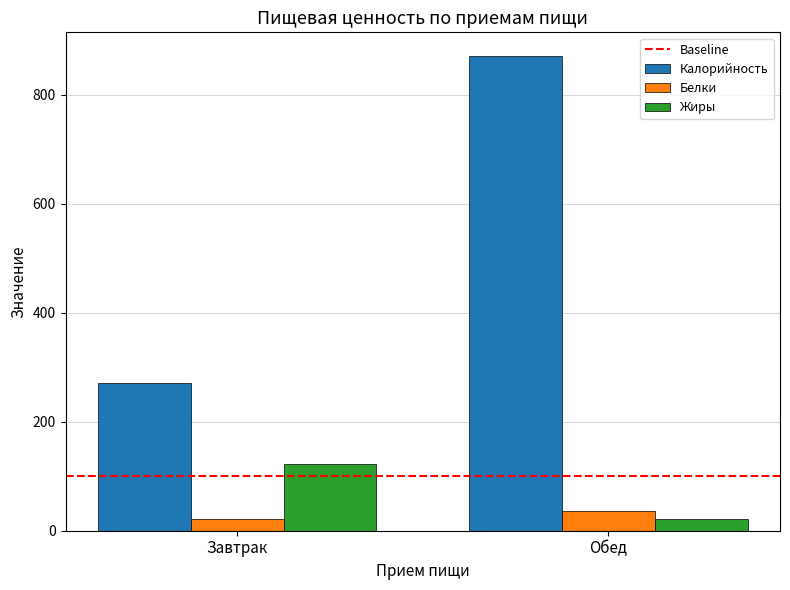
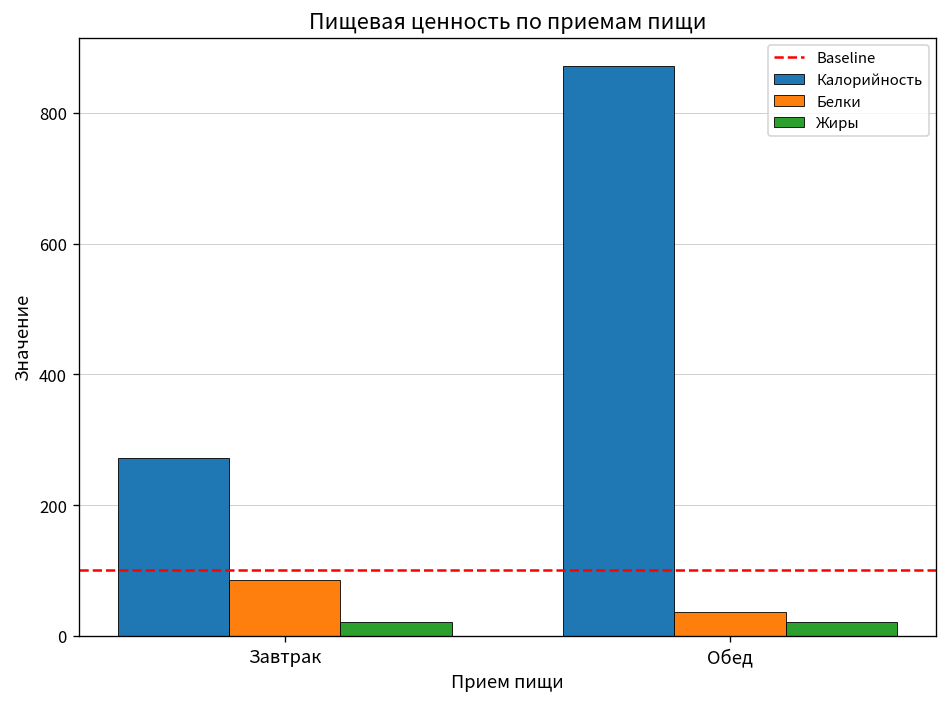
  {
    "Калорийность": {
      "Завтрак": 270,
      "Обед": 870
    },
    "Белки": {
-     "Завтрак": 20,
+     "Завтрак": 80,
      "Обед": 40
    },
    "Жиры": {
-     "Завтрак": 120,
+     "Завтрак": 20,
      "Обед": 20
    }
  }
